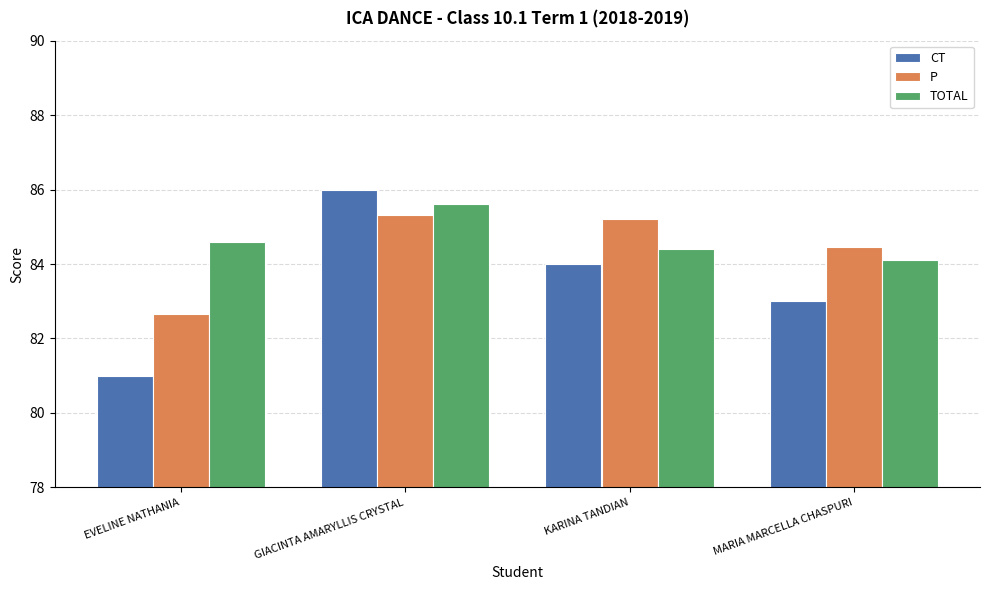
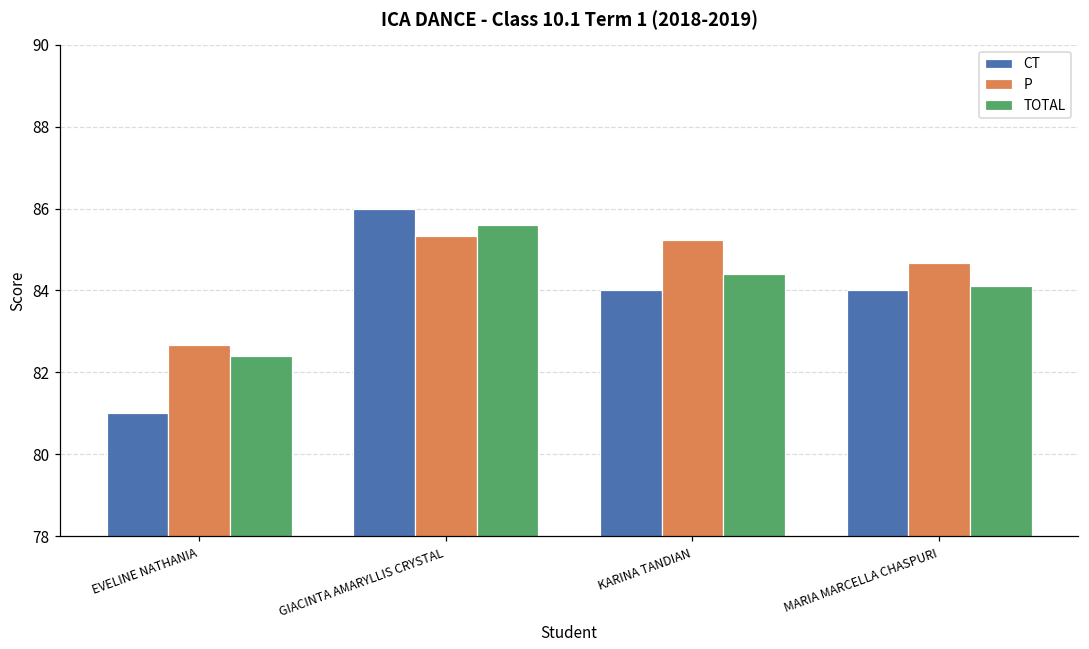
  {
    "CT": {
      "EVELINE NATHANIA": 81,
      "GIACINTA AMARYLLIS CRYSTAL": 86,
      "KARINA TANDIAN": 84,
-     "MARIA MARCELLA CHASPURI": 83
+     "MARIA MARCELLA CHASPURI": 84
    },
    "P": {
      "EVELINE NATHANIA": 82.7,
      "GIACINTA AMARYLLIS CRYSTAL": 85.3,
      "KARINA TANDIAN": 85.2,
-     "MARIA MARCELLA CHASPURI": 84.5
+     "MARIA MARCELLA CHASPURI": 84.7
    },
    "TOTAL": {
-     "EVELINE NATHANIA": 84.6,
+     "EVELINE NATHANIA": 82.4,
      "GIACINTA AMARYLLIS CRYSTAL": 85.6,
      "KARINA TANDIAN": 84.4,
      "MARIA MARCELLA CHASPURI": 84.1
    }
  }
